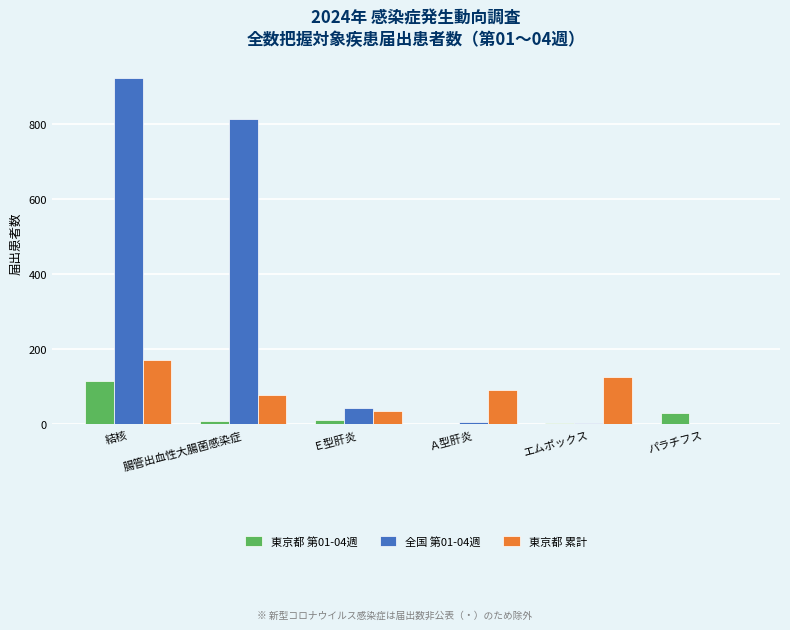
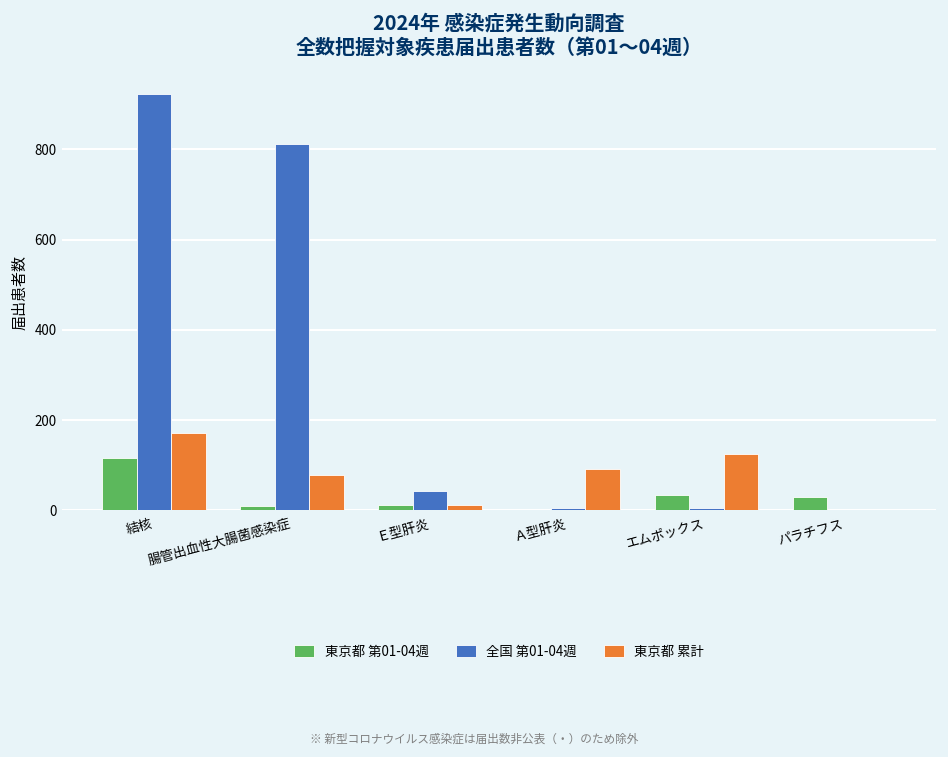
  {
    "東京都 第01-04週": {
      "結核": 120,
      "腸管出血性大腸菌感染症": 10,
      "Ｅ型肝炎": 10,
-     "エムポックス": 0,
+     "エムポックス": 30,
      "パラチフス": 30
    },
    "全国 第01-04週": {
      "結核": 920,
      "腸管出血性大腸菌感染症": 810,
      "Ｅ型肝炎": 40
    },
    "東京都 累計": {
      "結核": 170,
      "腸管出血性大腸菌感染症": 80,
-     "Ｅ型肝炎": 40,
+     "Ｅ型肝炎": 10,
      "Ａ型肝炎": 90,
      "エムポックス": 130
    }
  }
